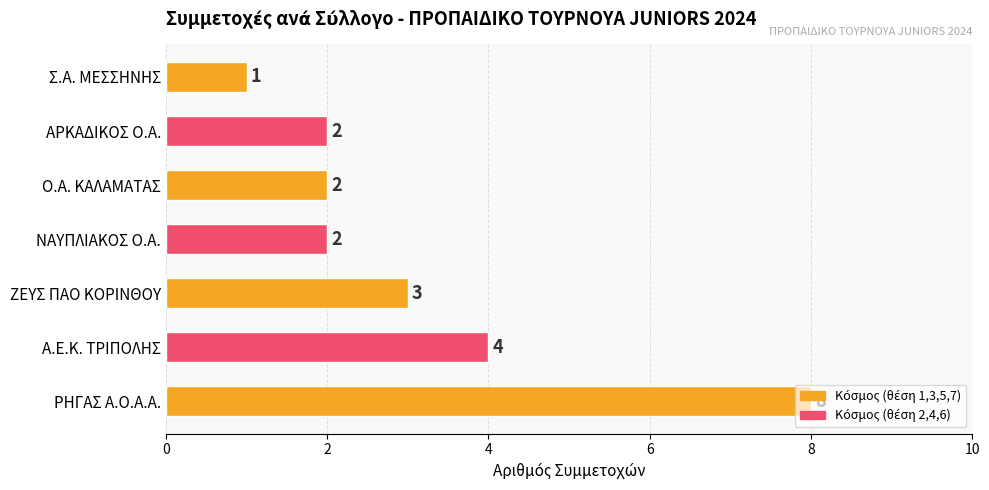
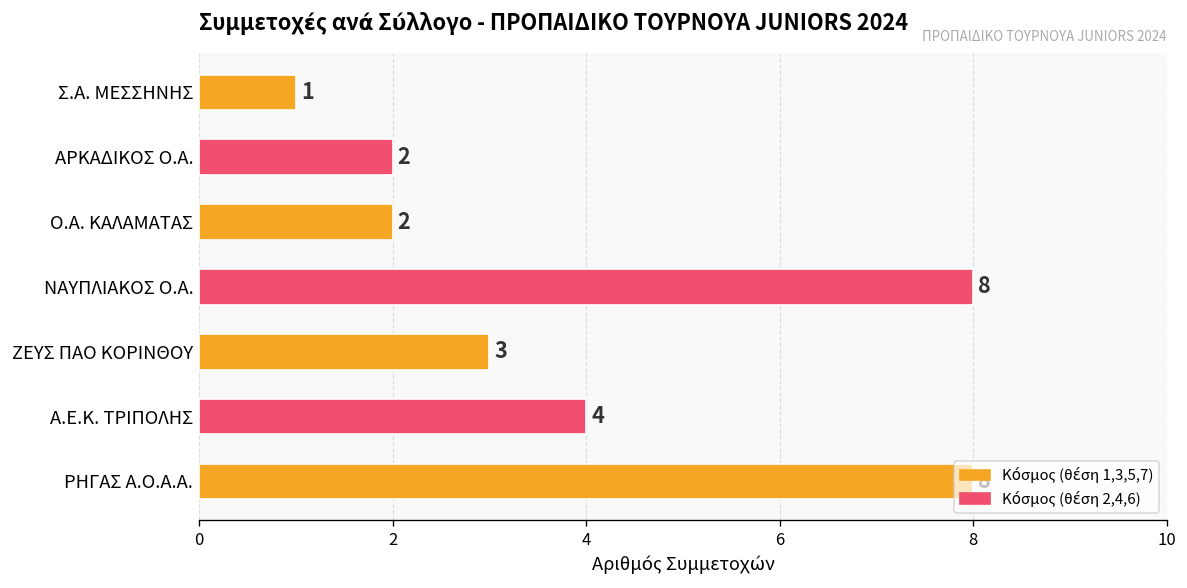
  {
    "Σ.Α. ΜΕΣΣΗΝΗΣ": 1,
    "ΑΡΚΑΔΙΚΟΣ Ο.Α.": 2,
    "Ο.Α. ΚΑΛΑΜΑΤΑΣ": 2,
-   "ΝΑΥΠΛΙΑΚΟΣ Ο.Α.": 2,
+   "ΝΑΥΠΛΙΑΚΟΣ Ο.Α.": 8,
    "ΖΕΥΣ ΠΑΟ ΚΟΡΙΝΘΟΥ": 3,
    "Α.Ε.Κ. ΤΡΙΠΟΛΗΣ": 4
  }
